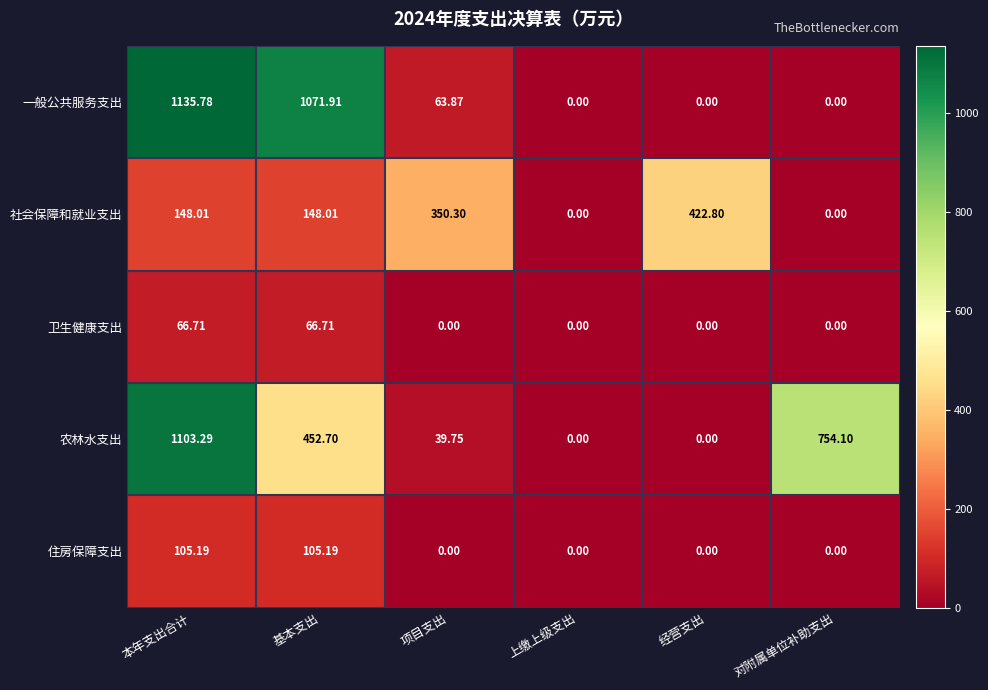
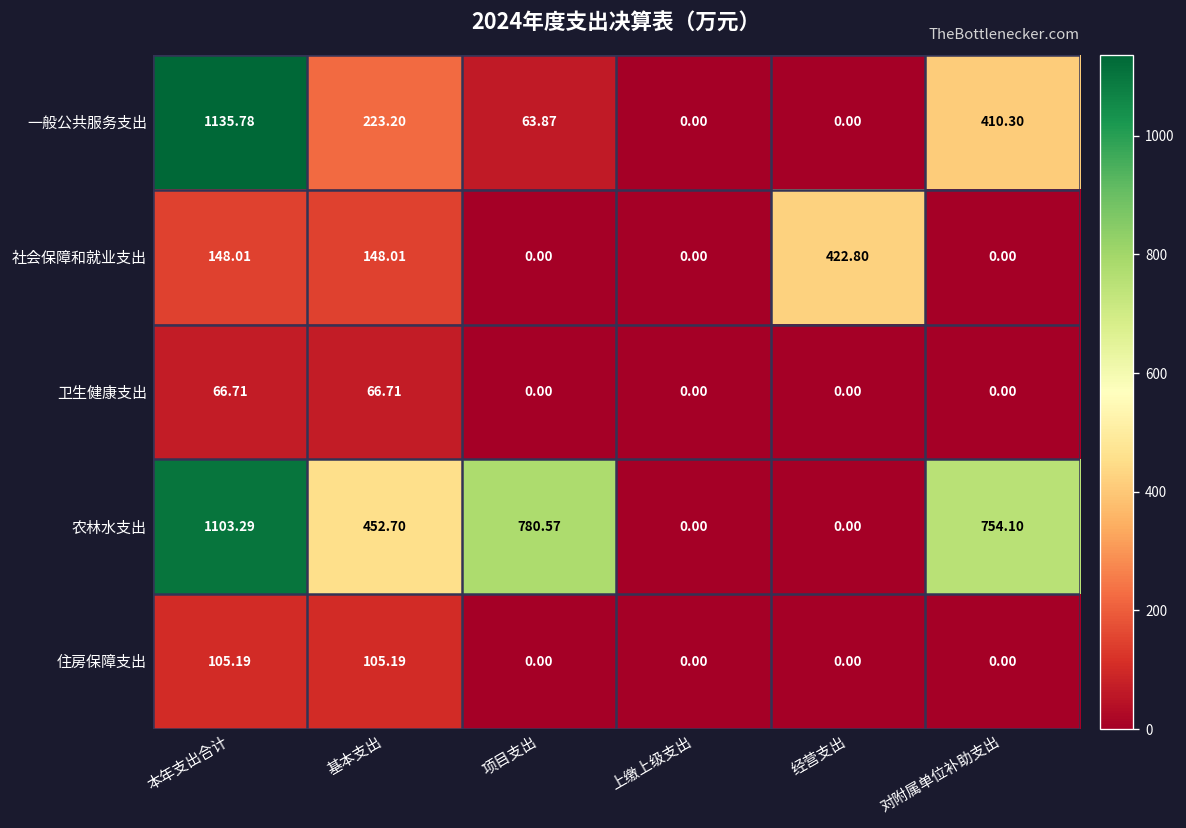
  {
    "一般公共服务支出": {
      "本年支出合计": 1135.78,
-     "基本支出": 1071.91,
+     "基本支出": 223.20,
      "项目支出": 63.87,
      "上缴上级支出": 0.00,
      "经营支出": 0.00,
-     "对附属单位补助支出": 0.00
+     "对附属单位补助支出": 410.30
    },
    "社会保障和就业支出": {
      "本年支出合计": 148.01,
      "基本支出": 148.01,
-     "项目支出": 350.30,
+     "项目支出": 0.00,
      "上缴上级支出": 0.00,
      "经营支出": 422.80,
      "对附属单位补助支出": 0.00
    },
    "卫生健康支出": {
      "本年支出合计": 66.71,
      "基本支出": 66.71,
      "项目支出": 0.00,
      "上缴上级支出": 0.00,
      "经营支出": 0.00,
      "对附属单位补助支出": 0.00
    },
    "农林水支出": {
      "本年支出合计": 1103.29,
      "基本支出": 452.70,
-     "项目支出": 39.75,
+     "项目支出": 780.57,
      "上缴上级支出": 0.00,
      "经营支出": 0.00,
      "对附属单位补助支出": 754.10
    },
    "住房保障支出": {
      "本年支出合计": 105.19,
      "基本支出": 105.19,
      "项目支出": 0.00,
      "上缴上级支出": 0.00,
      "经营支出": 0.00,
      "对附属单位补助支出": 0.00
    }
  }
